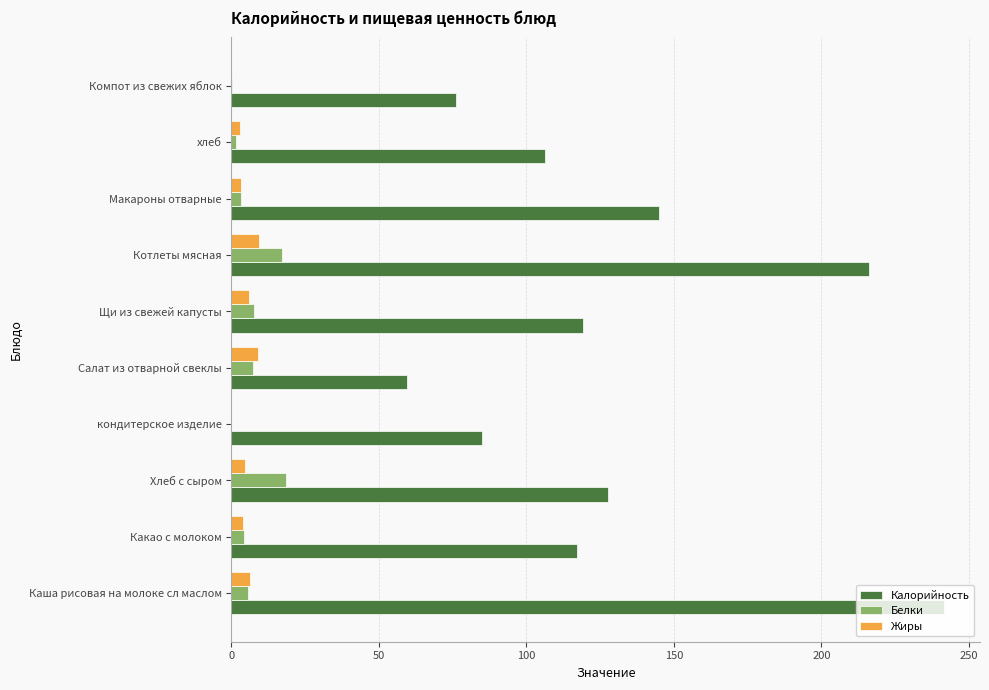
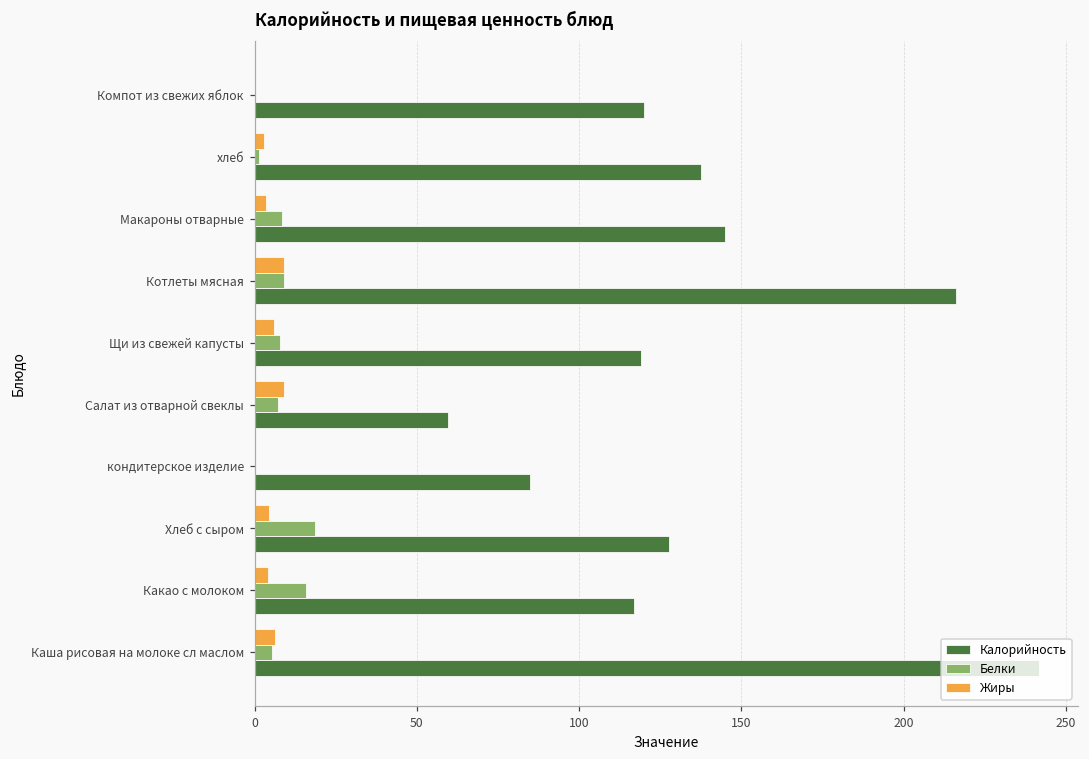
  {
    "Калорийность": {
-     "Компот из свежих яблок": 76,
-     "хлеб": 106,
+     "Компот из свежих яблок": 120,
+     "хлеб": 138,
      "Макароны отварные": 145,
      "Котлеты мясная": 216,
      "Щи из свежей капусты": 119,
      "Салат из отварной свеклы": 60,
      "кондитерское изделие": 85,
      "Хлеб с сыром": 128,
      "Какао с молоком": 117
    },
    "Белки": {
      "хлеб": 1,
-     "Макароны отварные": 3,
-     "Котлеты мясная": 17,
+     "Макароны отварные": 9,
+     "Котлеты мясная": 9,
      "Щи из свежей капусты": 8,
      "Салат из отварной свеклы": 7,
      "кондитерское изделие": 0,
      "Хлеб с сыром": 19,
-     "Какао с молоком": 4,
+     "Какао с молоком": 16,
      "Каша рисовая на молоке сл маслом": 6
    },
    "Жиры": {
      "Компот из свежих яблок": 0,
      "хлеб": 3,
      "Макароны отварные": 3,
      "Котлеты мясная": 9,
      "Щи из свежей капусты": 6,
      "Салат из отварной свеклы": 9,
      "кондитерское изделие": 0,
      "Хлеб с сыром": 5,
      "Какао с молоком": 4,
      "Каша рисовая на молоке сл маслом": 6
    }
  }
